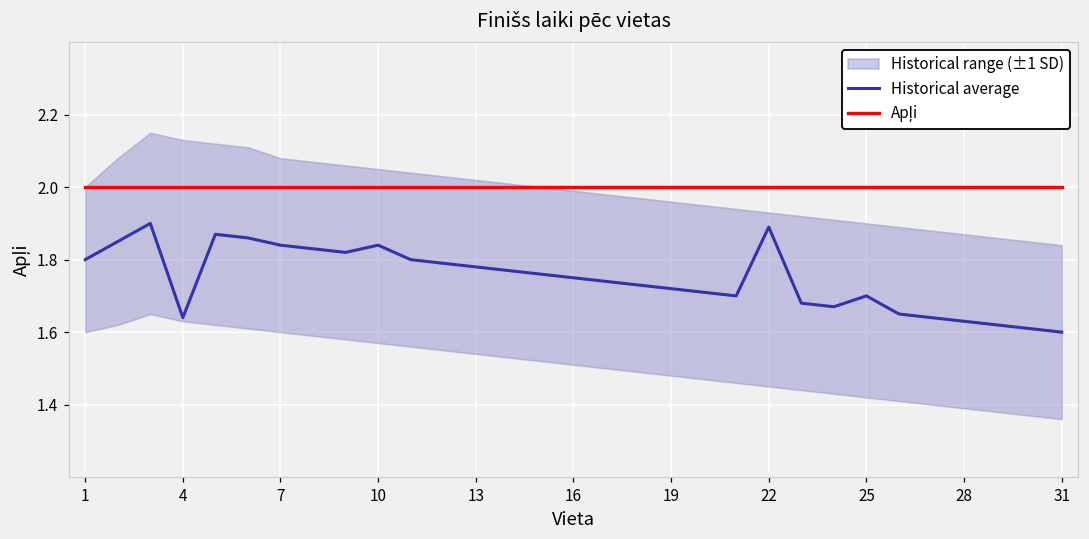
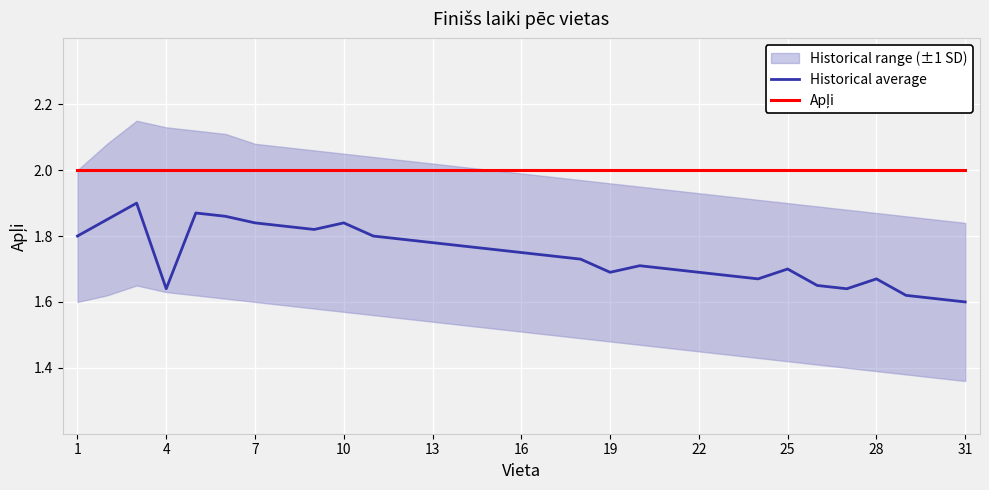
  {
    "Historical average": {
      "1": 1.80,
      "4": 1.64,
      "7": 1.84,
      "10": 1.84,
      "13": 1.78,
      "16": 1.75,
-     "19": 1.72,
-     "22": 1.89,
+     "19": 1.69,
+     "22": 1.69,
      "25": 1.70,
-     "28": 1.63,
+     "28": 1.67,
      "31": 1.60
    },
    "Apļi": {
      "4": 2.00,
      "7": 2.00,
      "10": 2.00,
      "13": 2.00,
      "16": 2.00,
      "19": 2.00,
      "22": 2.00,
      "25": 2.00,
      "28": 2.00,
      "31": 2.00
    }
  }
